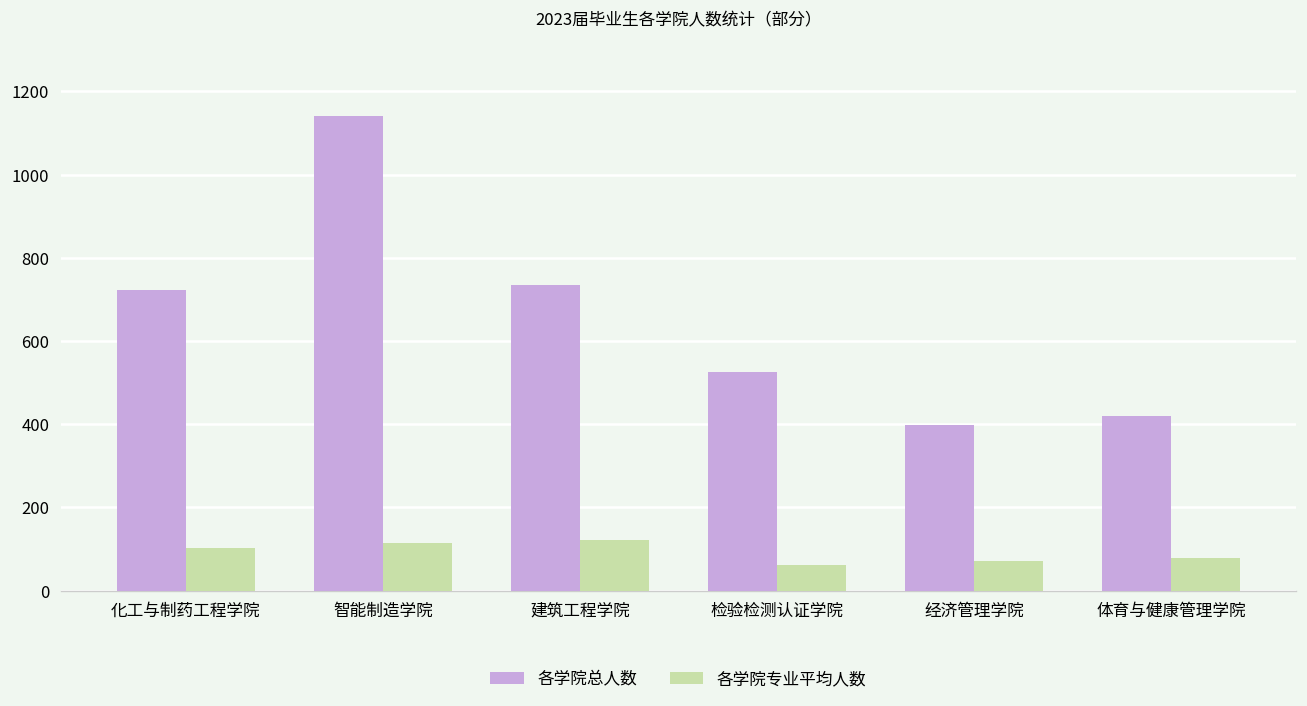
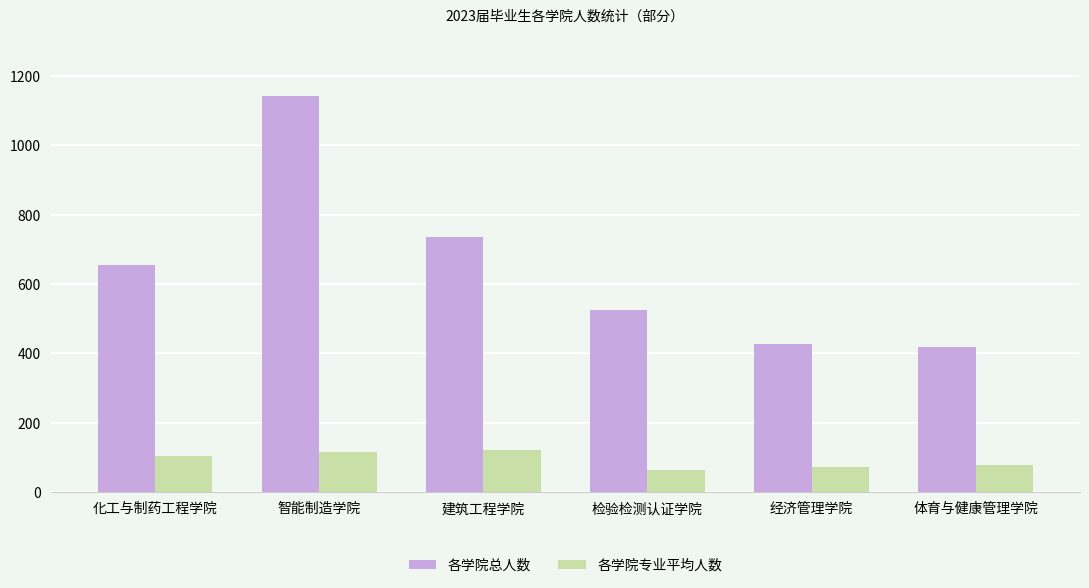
  {
    "各学院总人数": {
-     "化工与制药工程学院": 720,
+     "化工与制药工程学院": 650,
      "智能制造学院": 1140,
      "建筑工程学院": 730,
      "检验检测认证学院": 530,
-     "经济管理学院": 400,
+     "经济管理学院": 430,
      "体育与健康管理学院": 420
    },
    "各学院专业平均人数": {
      "化工与制药工程学院": 100,
      "智能制造学院": 110,
      "建筑工程学院": 120,
      "检验检测认证学院": 60,
      "经济管理学院": 70,
      "体育与健康管理学院": 80
    }
  }
